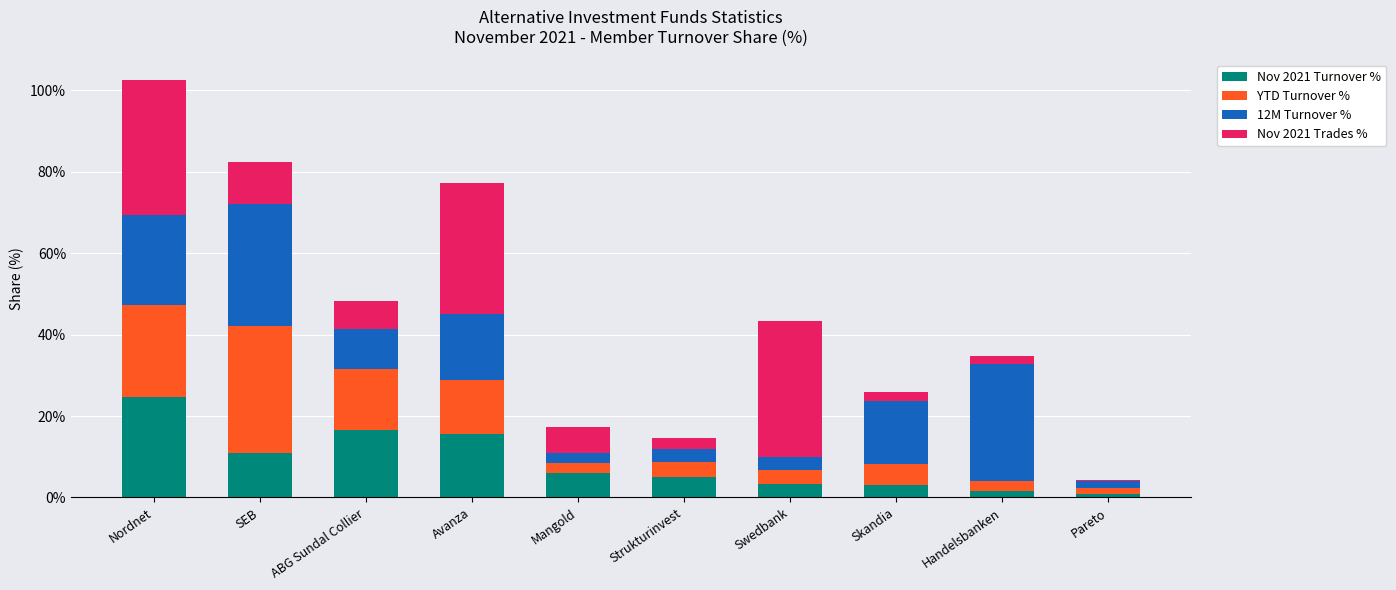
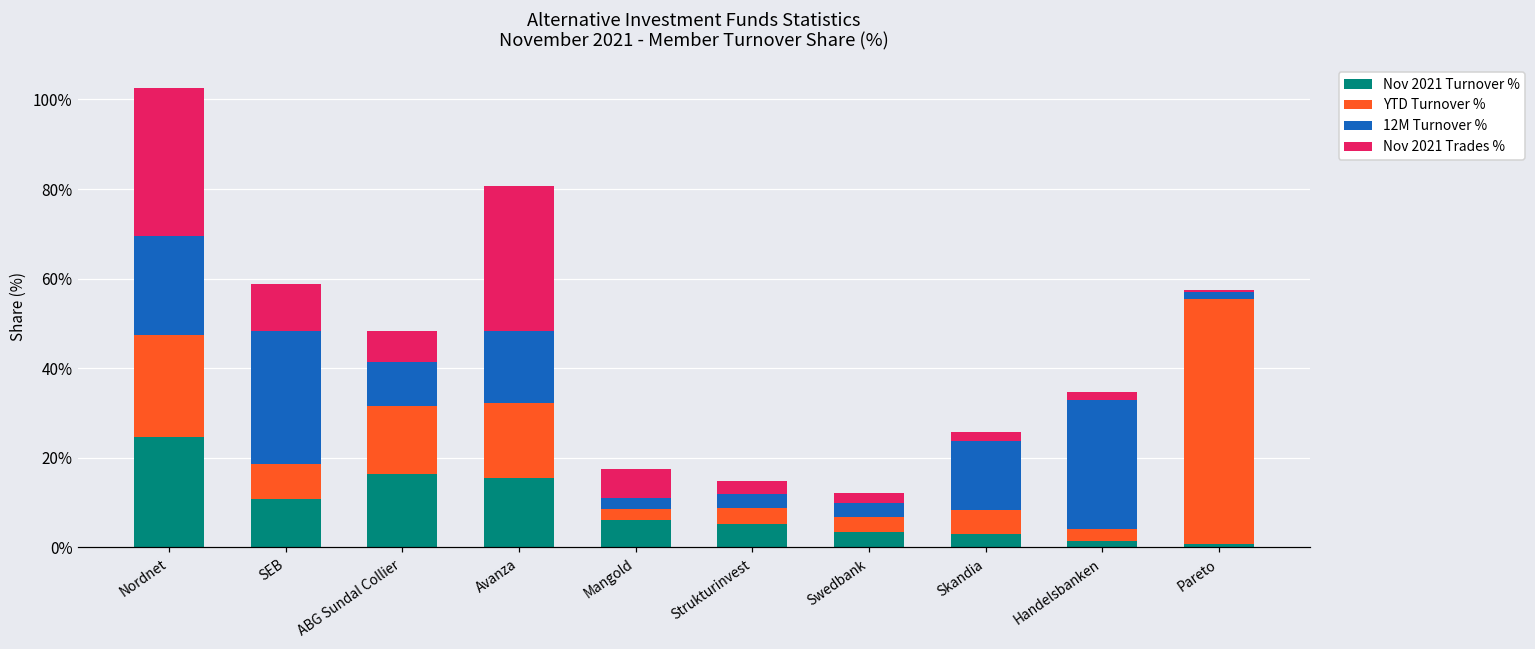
  {
    "Nov 2021 Turnover %": {
      "Nordnet": "25%",
      "SEB": "11%",
      "ABG Sundal Collier": "16%",
      "Avanza": "16%",
      "Mangold": "6%",
      "Strukturinvest": "5%",
      "Swedbank": "3%",
      "Skandia": "3%",
      "Handelsbanken": "1%",
      "Pareto": "1%"
    },
    "YTD Turnover %": {
      "Nordnet": "23%",
-     "SEB": "31%",
+     "SEB": "8%",
      "ABG Sundal Collier": "15%",
-     "Avanza": "13%",
+     "Avanza": "17%",
      "Mangold": "3%",
      "Strukturinvest": "4%",
      "Swedbank": "3%",
      "Skandia": "5%",
      "Handelsbanken": "3%",
-     "Pareto": "1%"
+     "Pareto": "55%"
    },
    "12M Turnover %": {
      "Nordnet": "22%",
      "SEB": "30%",
      "ABG Sundal Collier": "10%",
      "Avanza": "16%",
      "Mangold": "2%",
      "Strukturinvest": "3%",
      "Swedbank": "3%",
      "Skandia": "15%",
      "Handelsbanken": "29%",
      "Pareto": "2%"
    },
    "Nov 2021 Trades %": {
      "Nordnet": "33%",
      "SEB": "10%",
      "ABG Sundal Collier": "7%",
      "Avanza": "32%",
      "Mangold": "6%",
      "Strukturinvest": "3%",
-     "Swedbank": "34%",
+     "Swedbank": "2%",
      "Skandia": "2%",
      "Handelsbanken": "2%"
    }
  }
